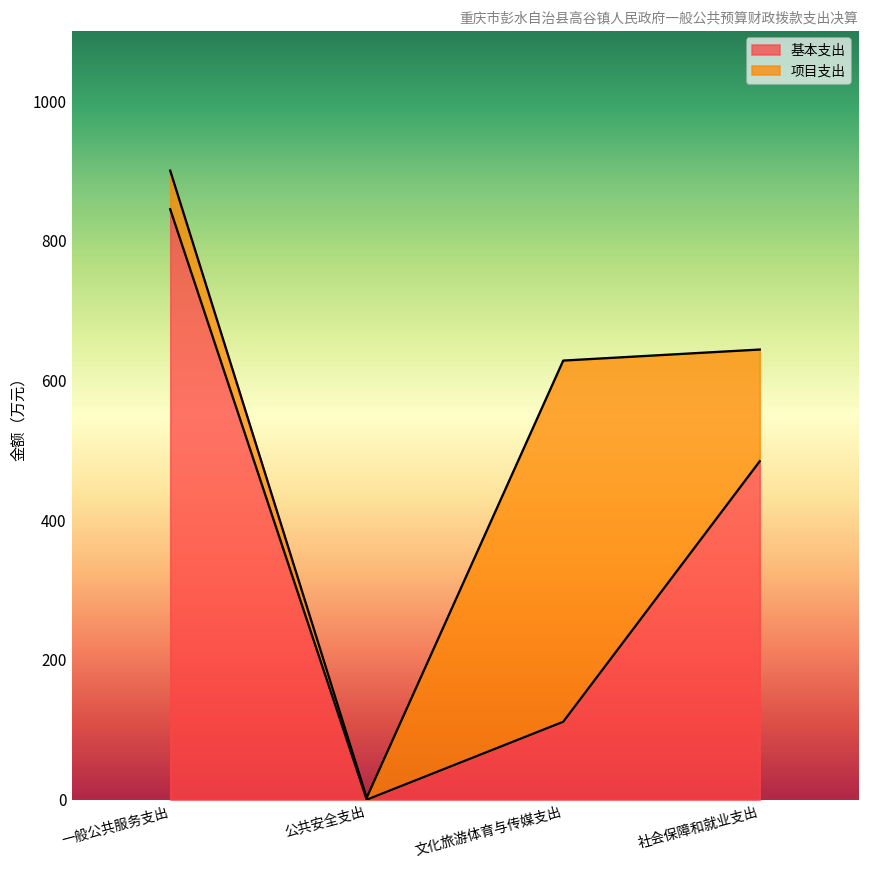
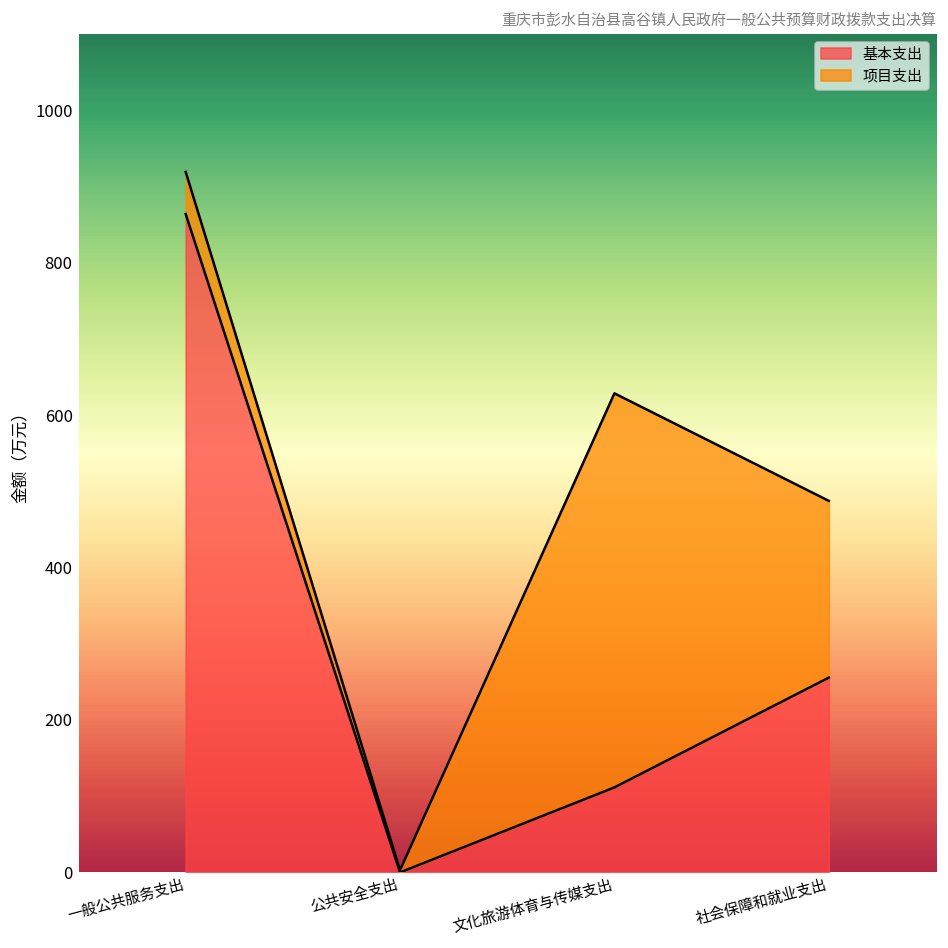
  {
    "基本支出": {
-     "一般公共服务支出": 850,
+     "一般公共服务支出": 860,
      "文化旅游体育与传媒支出": 110,
-     "社会保障和就业支出": 480
+     "社会保障和就业支出": 260
    },
    "项目支出": {
      "一般公共服务支出": 60,
      "文化旅游体育与传媒支出": 520,
-     "社会保障和就业支出": 160
+     "社会保障和就业支出": 230
    }
  }
